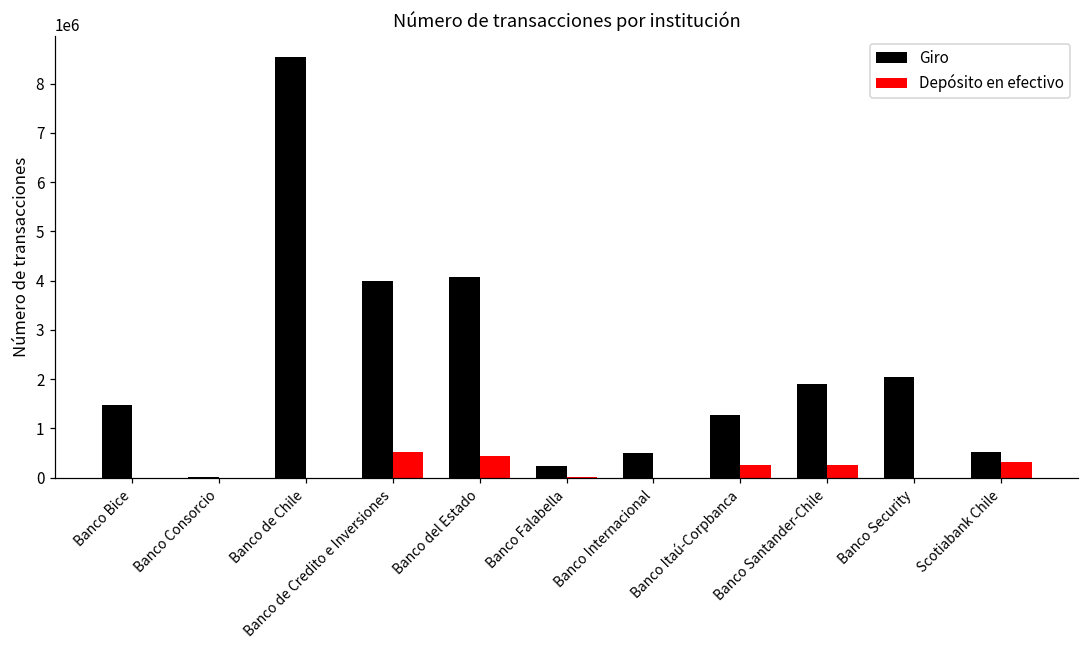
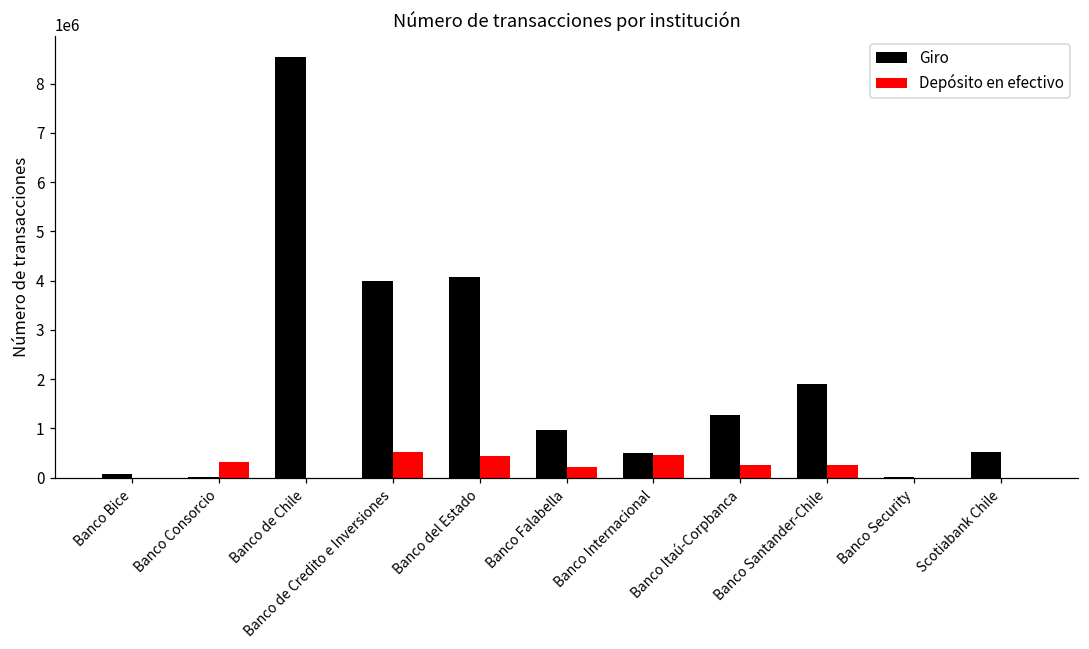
  {
    "Giro": {
-     "Banco Bice": 1500000,
+     "Banco Bice": 100000,
      "Banco de Chile": 8500000,
      "Banco de Credito e Inversiones": 4000000,
      "Banco del Estado": 4100000,
-     "Banco Falabella": 200000,
+     "Banco Falabella": 1000000,
      "Banco Internacional": 500000,
      "Banco Itaú-Corpbanca": 1300000,
      "Banco Santander-Chile": 1900000,
-     "Banco Security": 2000000,
+     "Banco Security": 0,
      "Scotiabank Chile": 500000
    },
    "Depósito en efectivo": {
      "Banco Bice": 0,
-     "Banco Consorcio": 0,
+     "Banco Consorcio": 300000,
      "Banco de Chile": 0,
      "Banco de Credito e Inversiones": 500000,
      "Banco del Estado": 400000,
-     "Banco Falabella": 0,
-     "Banco Internacional": 0,
+     "Banco Falabella": 200000,
+     "Banco Internacional": 500000,
      "Banco Itaú-Corpbanca": 300000,
      "Banco Santander-Chile": 300000,
-     "Scotiabank Chile": 300000
+     "Scotiabank Chile": 0
    }
  }
